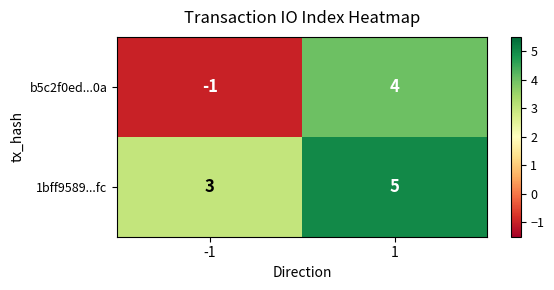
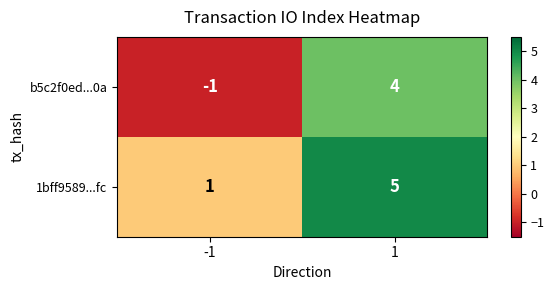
  {
    "b5c2f0ed...0a": {
      "-1": -1,
      "1": 4
    },
    "1bff9589...fc": {
-     "-1": 3,
+     "-1": 1,
      "1": 5
    }
  }
